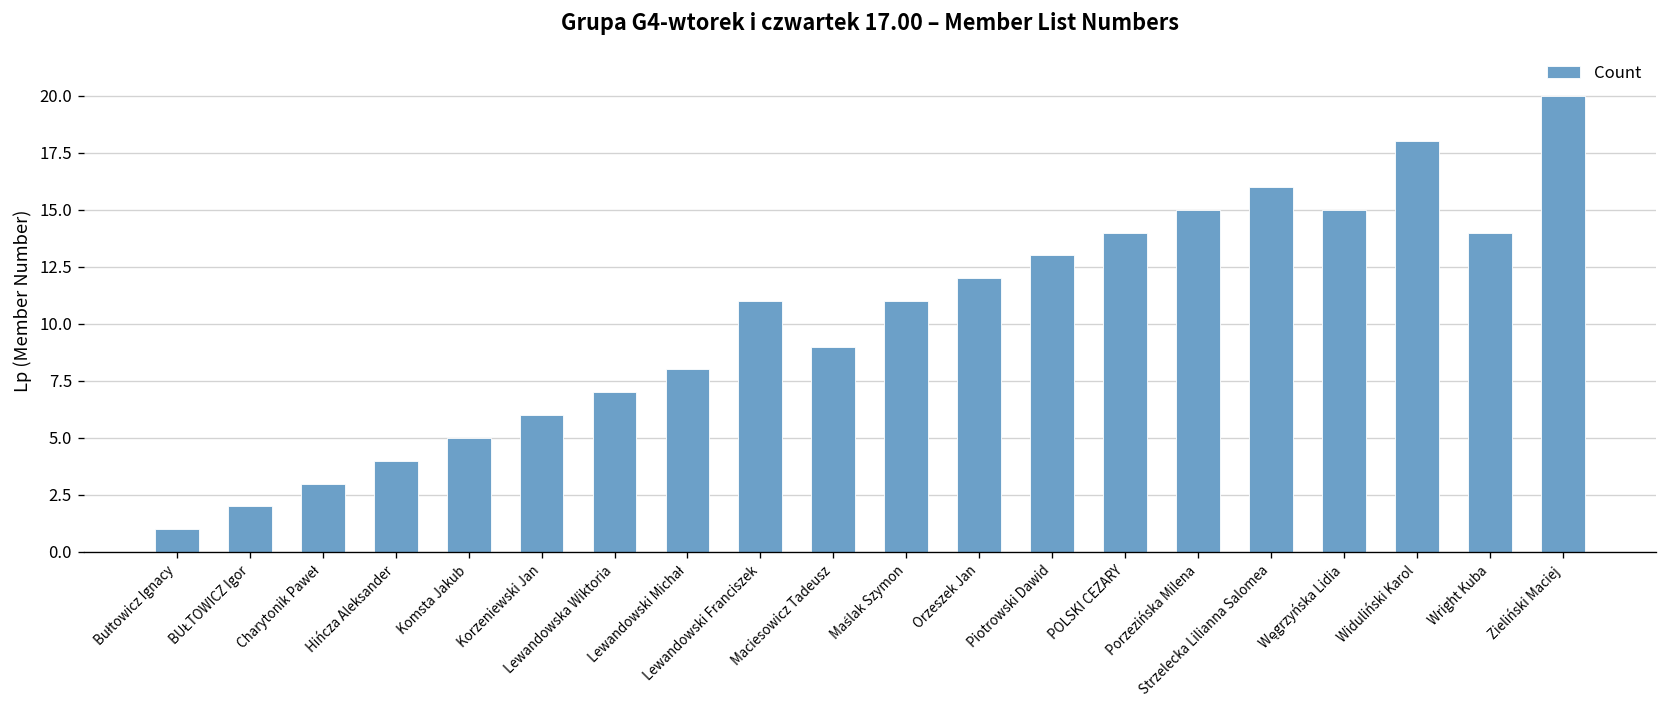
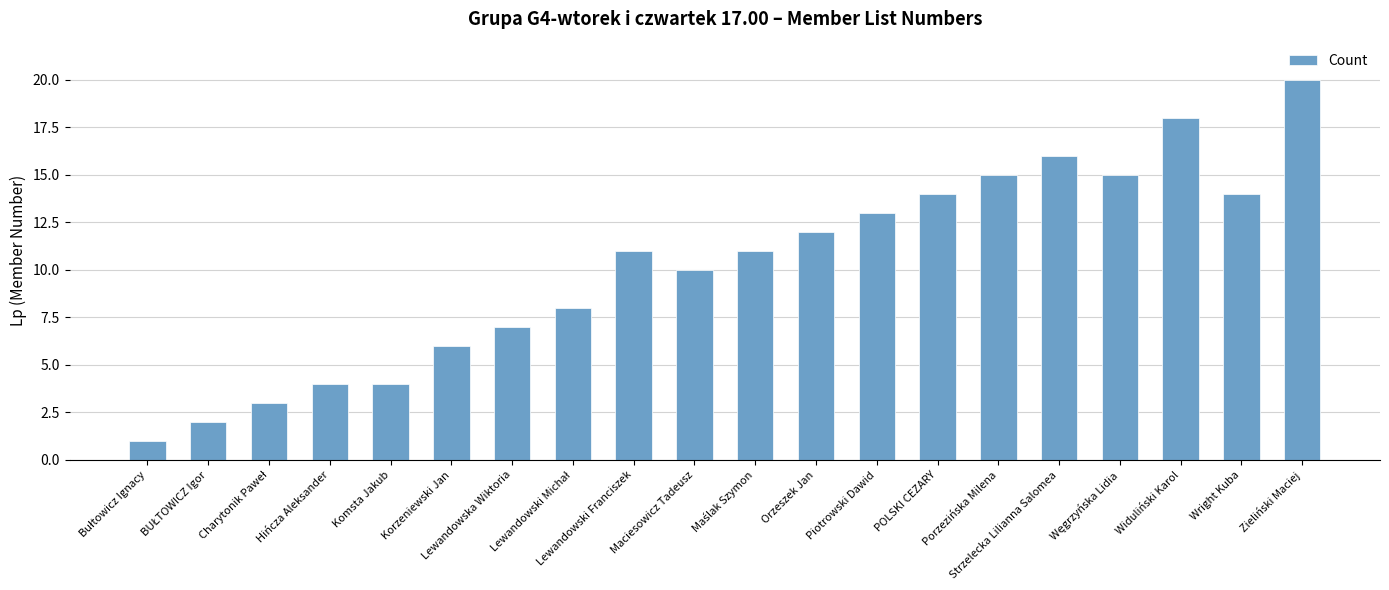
  {
    "Bułtowicz Ignacy": 1,
    "BUŁTOWICZ Igor": 2,
    "Charytonik Paweł": 3,
    "Hińcza Aleksander": 4,
-   "Komsta Jakub": 5,
+   "Komsta Jakub": 4,
    "Korzeniewski Jan": 6,
    "Lewandowska Wiktoria": 7,
    "Lewandowski Michał": 8,
    "Lewandowski Franciszek": 11,
-   "Maciesowicz Tadeusz": 9,
+   "Maciesowicz Tadeusz": 10,
    "Maślak Szymon": 11,
    "Orzeszek Jan": 12,
    "Piotrowski Dawid": 13,
    "POLSKI CEZARY": 14,
    "Porzezińska Milena": 15,
    "Strzelecka Lilianna Salomea": 16,
    "Węgrzyńska Lidia": 15,
    "Widuliński Karol": 18,
    "Wright Kuba": 14,
    "Zieliński Maciej": 20
  }
